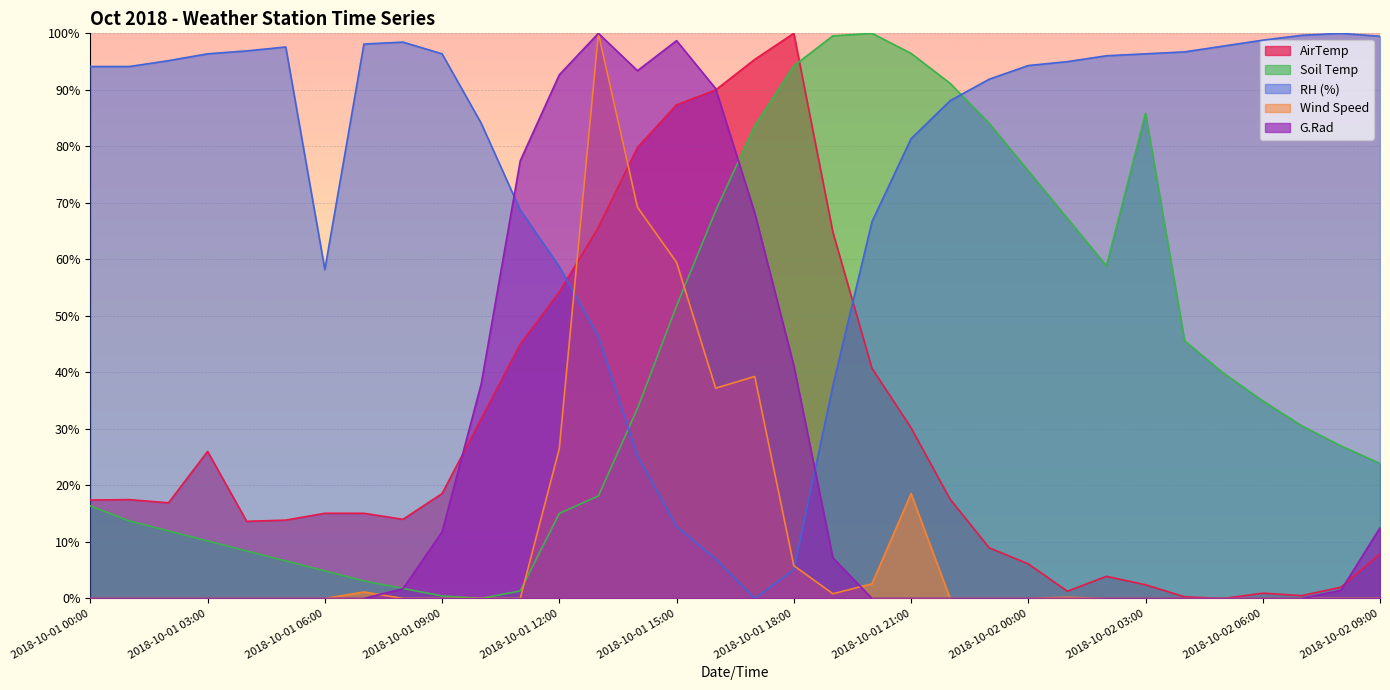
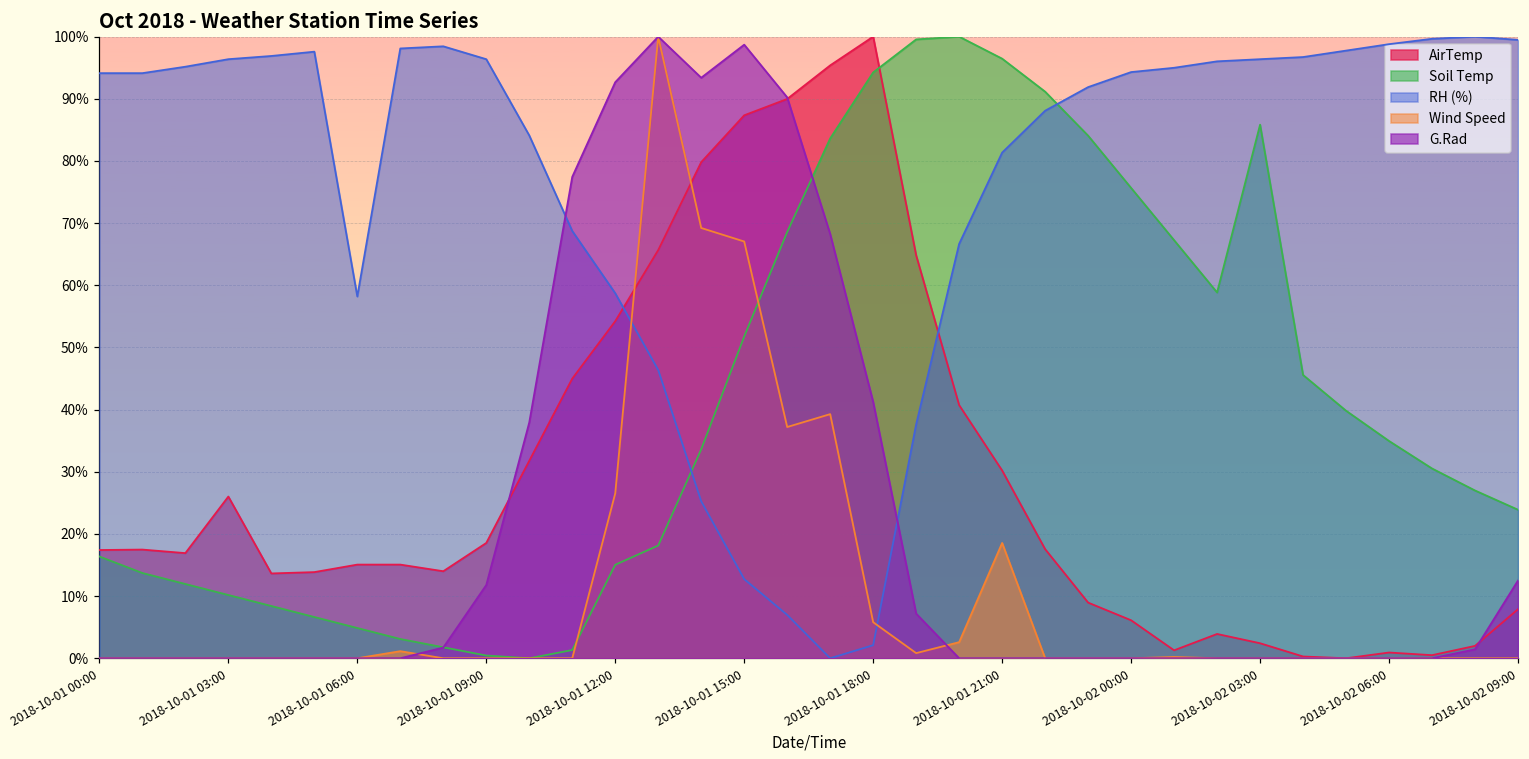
  {
    "AirTemp": {
      "2018-10-01 00:00": "17%",
      "2018-10-01 03:00": "26%",
      "2018-10-01 06:00": "15%",
      "2018-10-01 09:00": "19%",
      "2018-10-01 12:00": "54%",
      "2018-10-01 15:00": "87%",
      "2018-10-01 18:00": "100%",
      "2018-10-01 21:00": "30%",
      "2018-10-02 00:00": "6%",
      "2018-10-02 03:00": "2%",
      "2018-10-02 06:00": "1%",
      "2018-10-02 09:00": "8%"
    },
    "Soil Temp": {
      "2018-10-01 00:00": "16%",
      "2018-10-01 03:00": "10%",
      "2018-10-01 06:00": "5%",
      "2018-10-01 12:00": "15%",
      "2018-10-01 15:00": "52%",
      "2018-10-01 18:00": "94%",
      "2018-10-01 21:00": "96%",
      "2018-10-02 00:00": "76%",
      "2018-10-02 03:00": "86%",
      "2018-10-02 06:00": "35%",
      "2018-10-02 09:00": "24%"
    },
    "RH (%)": {
      "2018-10-01 00:00": "94%",
      "2018-10-01 03:00": "96%",
      "2018-10-01 06:00": "58%",
      "2018-10-01 09:00": "96%",
      "2018-10-01 12:00": "59%",
      "2018-10-01 15:00": "13%",
-     "2018-10-01 18:00": "5%",
+     "2018-10-01 18:00": "2%",
      "2018-10-01 21:00": "81%",
      "2018-10-02 00:00": "94%",
      "2018-10-02 03:00": "96%",
      "2018-10-02 09:00": "99%"
    },
    "Wind Speed": {
      "2018-10-01 12:00": "27%",
-     "2018-10-01 15:00": "59%",
+     "2018-10-01 15:00": "67%",
      "2018-10-01 18:00": "6%",
      "2018-10-01 21:00": "19%",
      "2018-10-02 09:00": "0%"
    },
    "G.Rad": {
      "2018-10-01 09:00": "12%",
      "2018-10-01 12:00": "93%",
      "2018-10-01 15:00": "99%",
      "2018-10-01 18:00": "41%",
      "2018-10-01 21:00": "0%",
      "2018-10-02 09:00": "13%"
    }
  }
